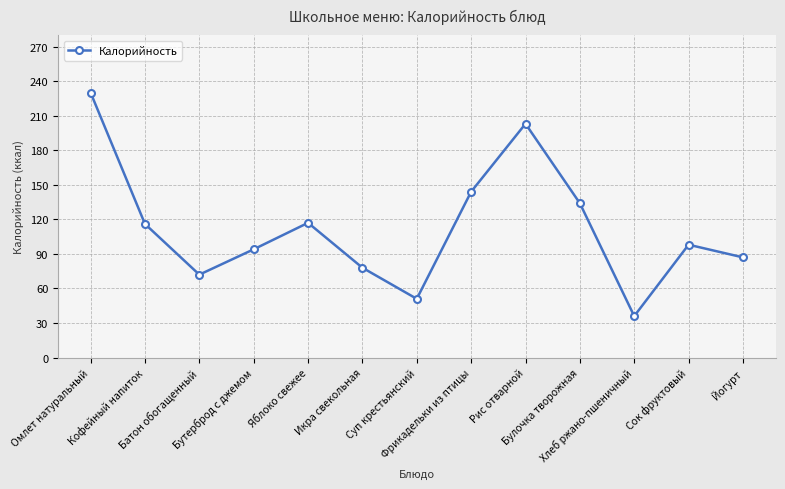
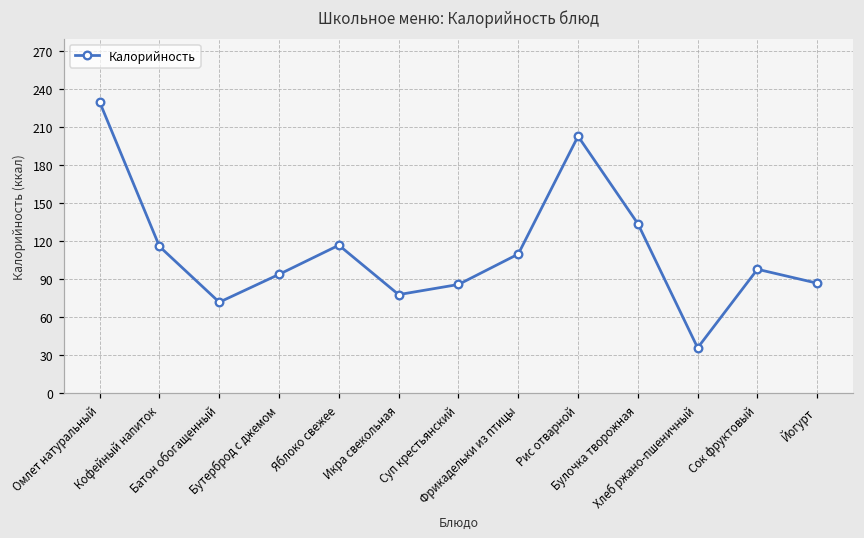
  {
    "Омлет натуральный": 230,
    "Кофейный напиток": 116,
    "Батон обогащенный": 72,
    "Бутерброд с джемом": 94,
    "Яблоко свежее": 117,
    "Икра свекольная": 78,
-   "Суп крестьянский": 51,
-   "Фрикадельки из птицы": 144,
+   "Суп крестьянский": 86,
+   "Фрикадельки из птицы": 110,
    "Рис отварной": 203,
    "Булочка творожная": 134,
    "Хлеб ржано-пшеничный": 36,
    "Сок фруктовый": 98,
    "Йогурт": 87
  }
